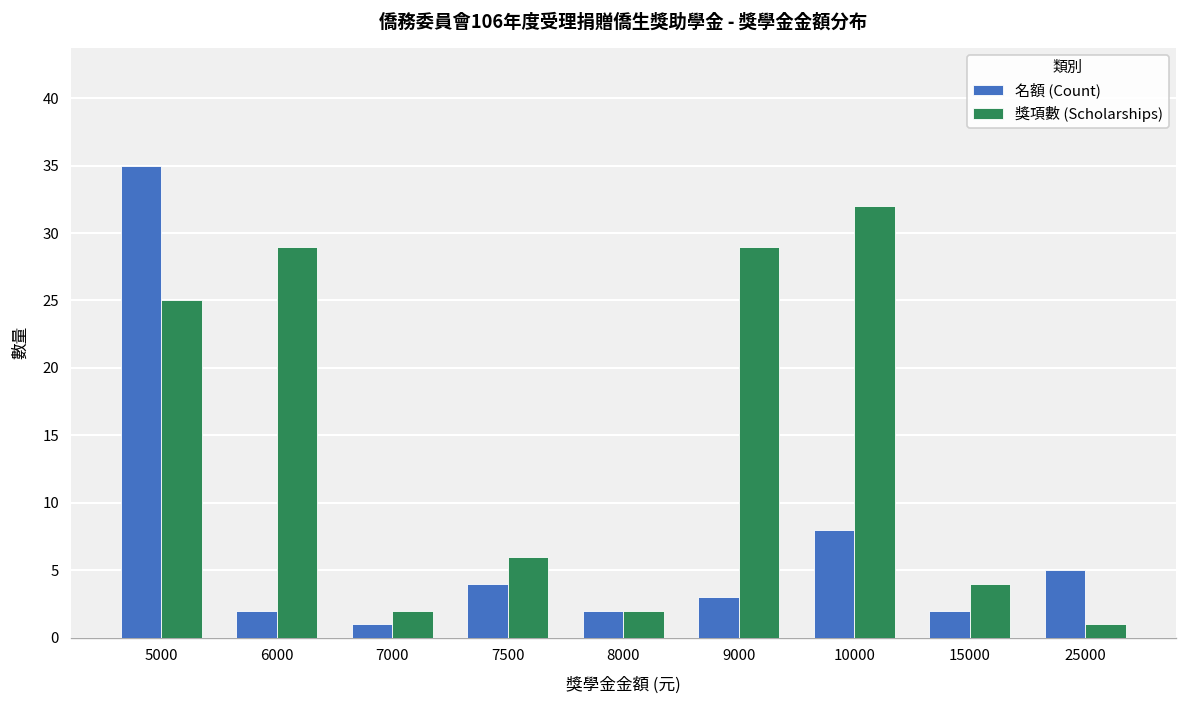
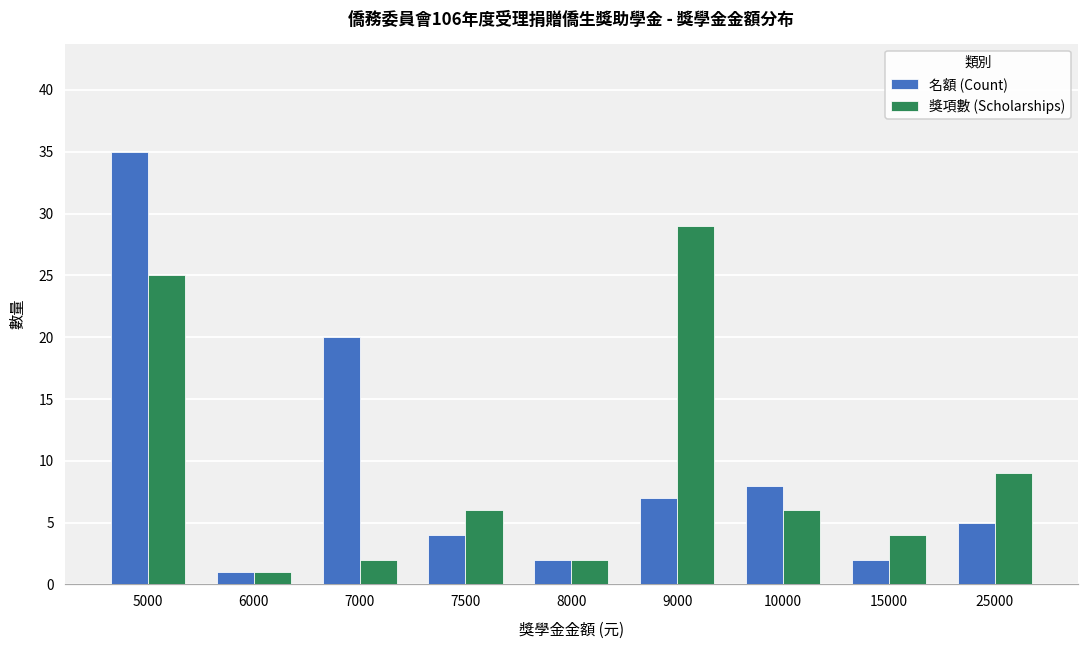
  {
    "名額 (Count)": {
      "5000": 35,
-     "6000": 2,
-     "7000": 1,
+     "6000": 1,
+     "7000": 20,
      "7500": 4,
      "8000": 2,
-     "9000": 3,
+     "9000": 7,
      "10000": 8,
      "15000": 2,
      "25000": 5
    },
    "獎項數 (Scholarships)": {
      "5000": 25,
-     "6000": 29,
+     "6000": 1,
      "7000": 2,
      "7500": 6,
      "8000": 2,
      "9000": 29,
-     "10000": 32,
+     "10000": 6,
      "15000": 4,
-     "25000": 1
+     "25000": 9
    }
  }
